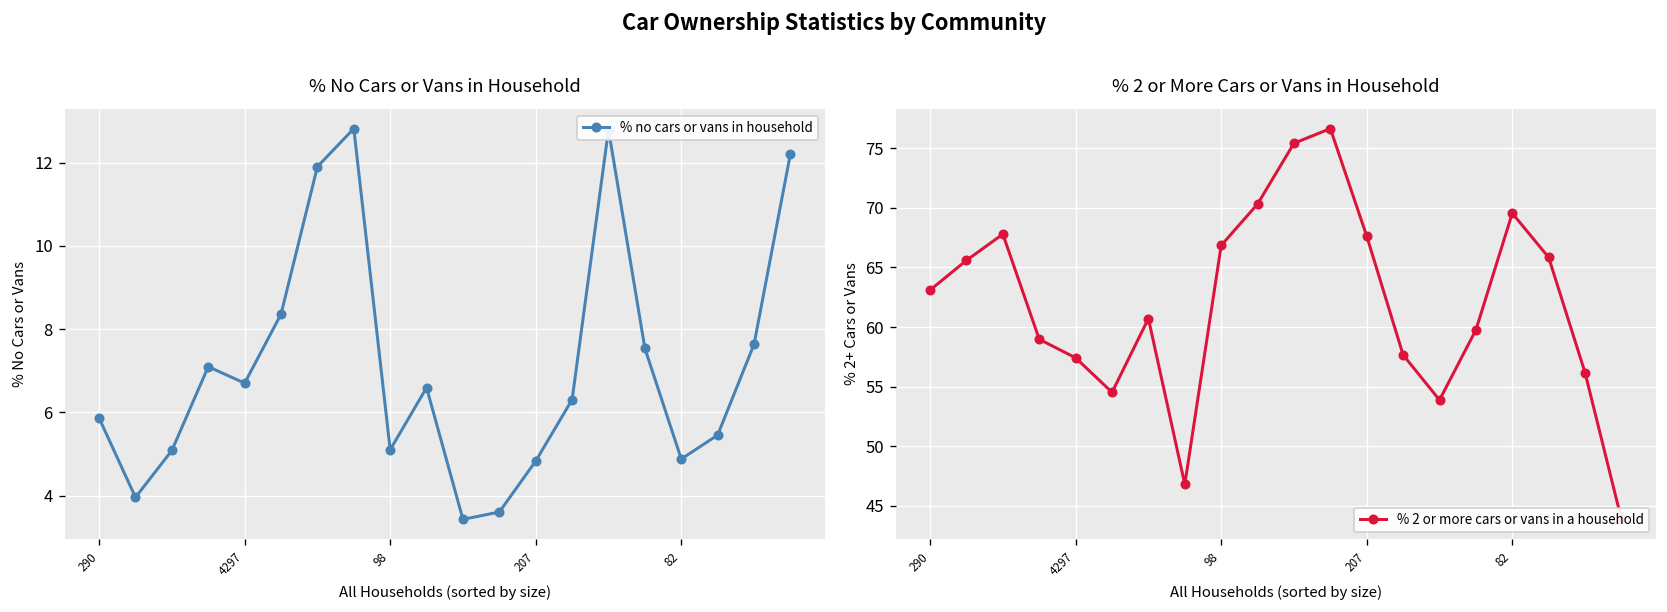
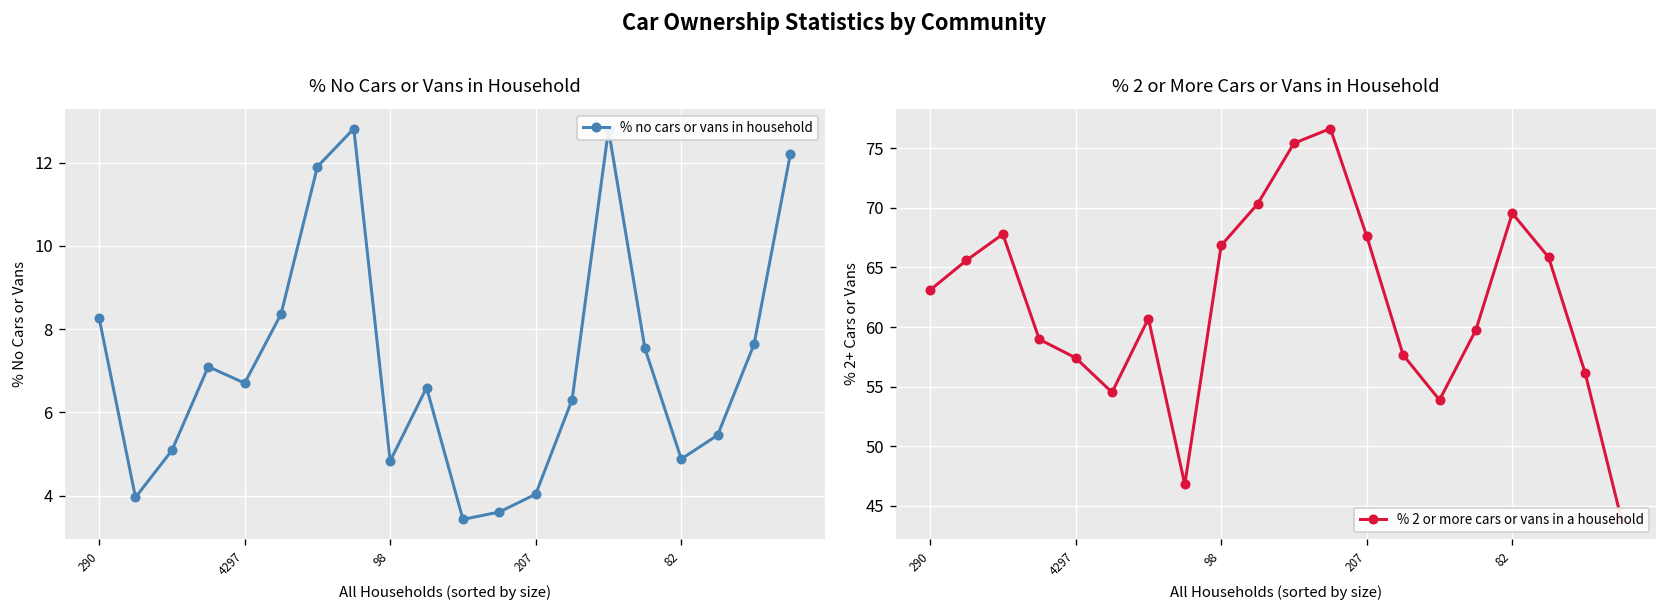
  {
    "% No Cars or Vans in Household": {
-     "290": 5.9,
+     "290": 8.3,
      "4297": 6.7,
-     "98": 5.1,
-     "207": 4.8,
+     "98": 4.8,
+     "207": 4.0,
      "82": 4.9
    },
    "% 2 or More Cars or Vans in Household": {
      "290": 63,
      "4297": 57,
      "98": 67,
      "207": 68,
      "82": 70
    }
  }
